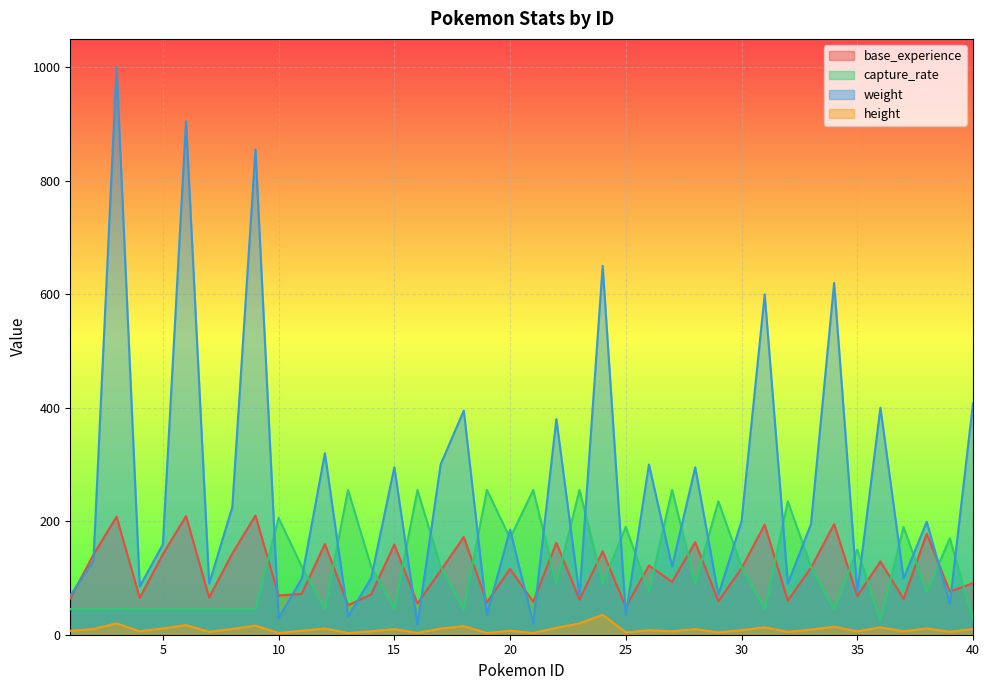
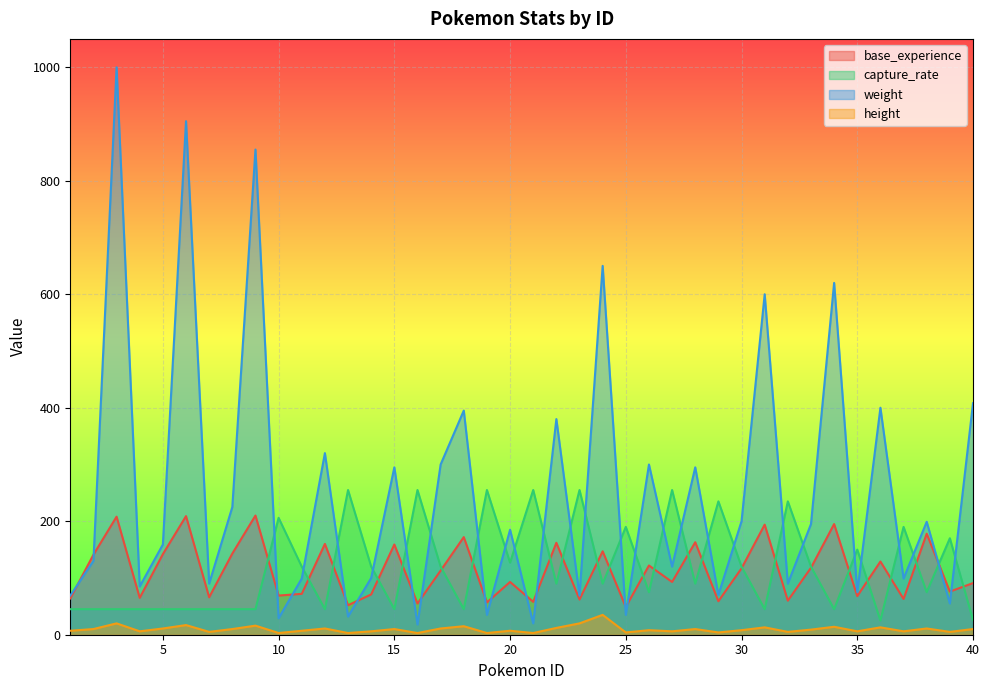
  {
    "base_experience": {
      "5": 140,
      "10": 70,
      "15": 160,
-     "20": 120,
+     "20": 90,
      "25": 50,
      "35": 70,
      "40": 90
    },
    "capture_rate": {
      "5": 50,
      "10": 210,
      "15": 50,
-     "20": 170,
+     "20": 130,
      "25": 190,
      "35": 150,
      "40": 30
    },
    "weight": {
      "5": 160,
      "10": 30,
      "15": 300,
      "20": 190,
      "25": 40,
      "30": 200,
      "35": 80,
      "40": 410
    },
    "height": {
      "5": 10,
      "10": 0,
      "15": 10,
      "20": 10,
      "25": 0,
      "30": 10,
      "35": 10,
      "40": 10
    }
  }
